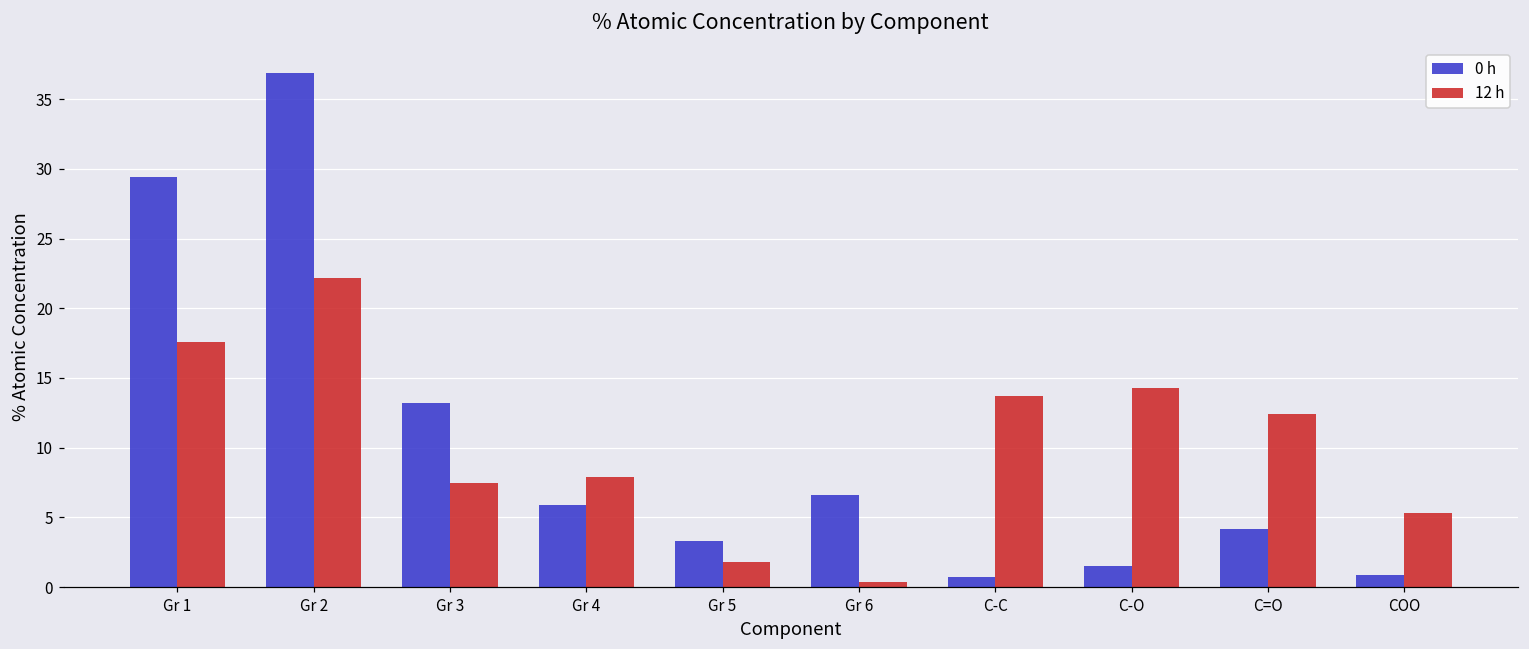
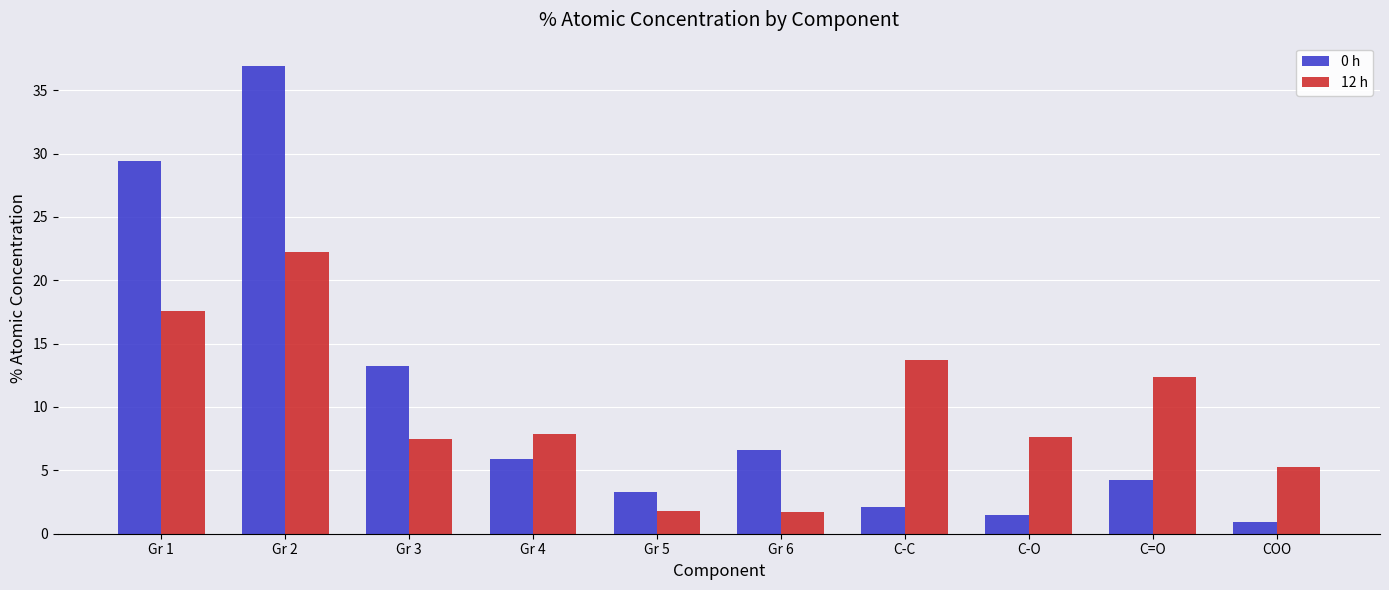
  {
    "0 h": {
      "Gr 1": 29.4,
      "Gr 2": 36.9,
      "Gr 3": 13.2,
      "Gr 4": 5.9,
      "Gr 5": 3.3,
      "Gr 6": 6.6,
-     "C-C": 0.7,
+     "C-C": 2.1,
      "C-O": 1.5,
      "C=O": 4.2,
      "COO": 0.9
    },
    "12 h": {
      "Gr 1": 17.6,
      "Gr 2": 22.2,
      "Gr 3": 7.5,
      "Gr 4": 7.9,
      "Gr 5": 1.8,
-     "Gr 6": 0.4,
+     "Gr 6": 1.7,
      "C-C": 13.7,
-     "C-O": 14.3,
+     "C-O": 7.6,
      "C=O": 12.4,
      "COO": 5.3
    }
  }
